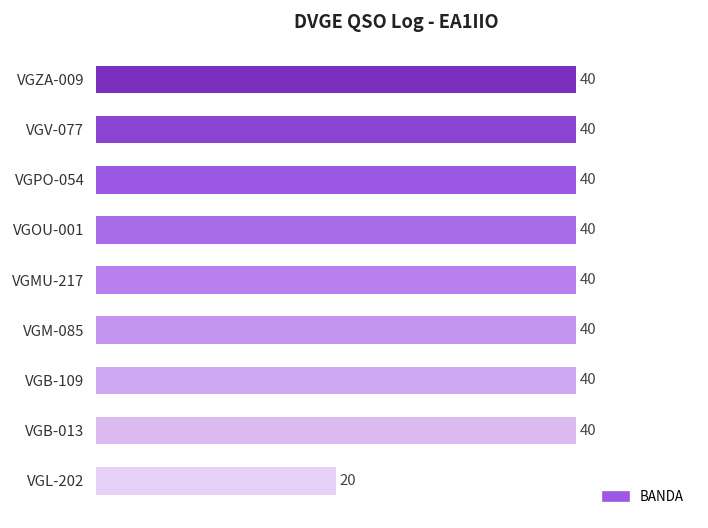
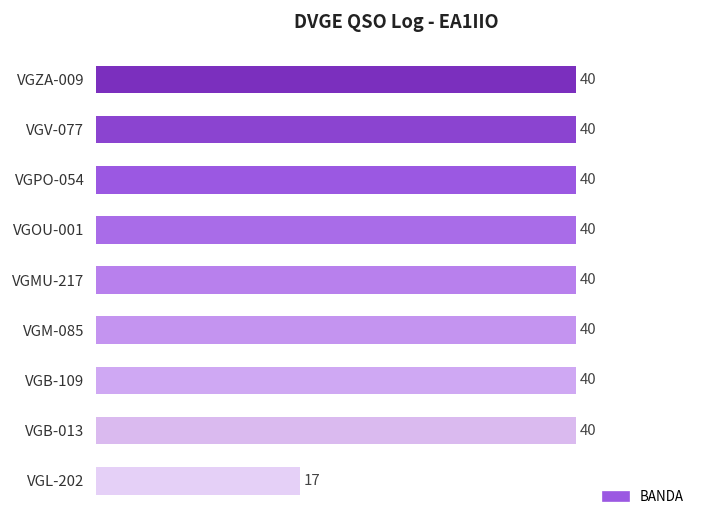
  {
    "VGZA-009": 40,
    "VGV-077": 40,
    "VGPO-054": 40,
    "VGOU-001": 40,
    "VGMU-217": 40,
    "VGM-085": 40,
    "VGB-109": 40,
    "VGB-013": 40,
-   "VGL-202": 20
+   "VGL-202": 17
  }
